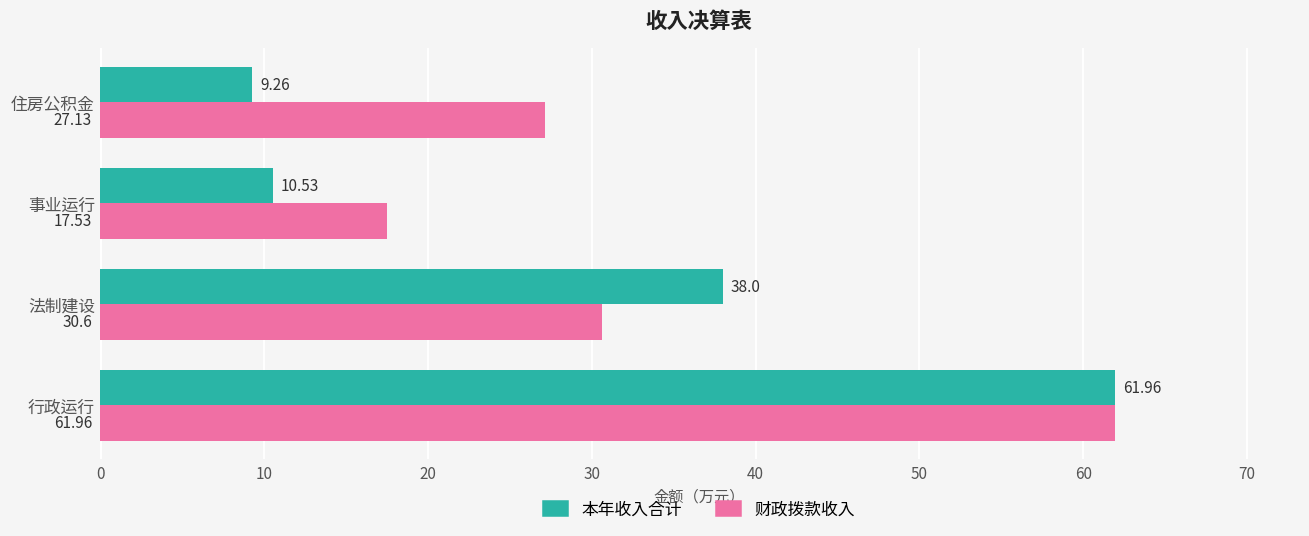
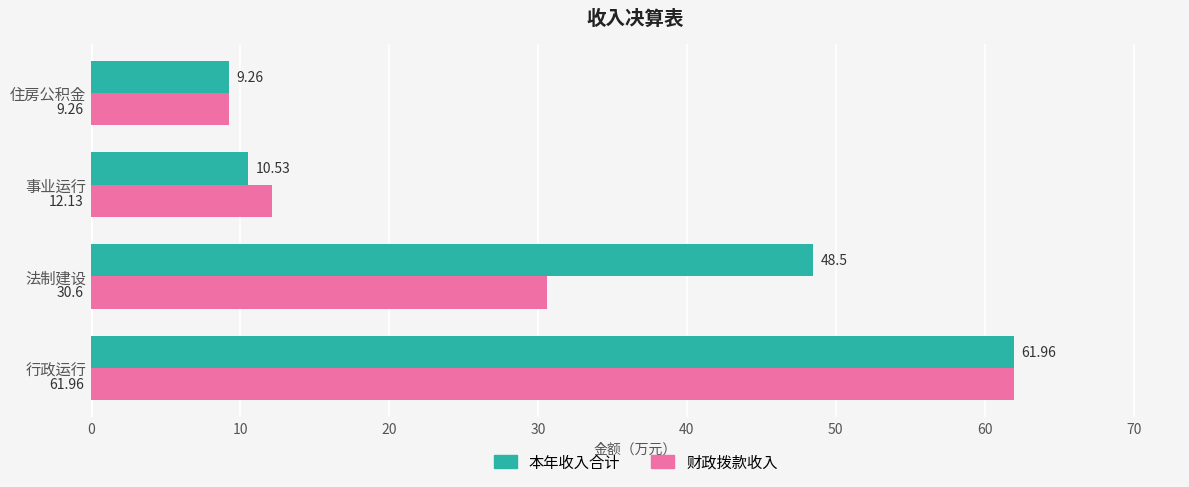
  {
    "本年收入合计": {
      "住房公积金": 9.26,
      "事业运行": 10.53,
-     "法制建设": 38.0,
+     "法制建设": 48.5,
      "行政运行": 61.96
    },
    "财政拨款收入": {
-     "住房公积金": 27.13,
-     "事业运行": 17.53
+     "住房公积金": 9.26,
+     "事业运行": 12.13
    }
  }
